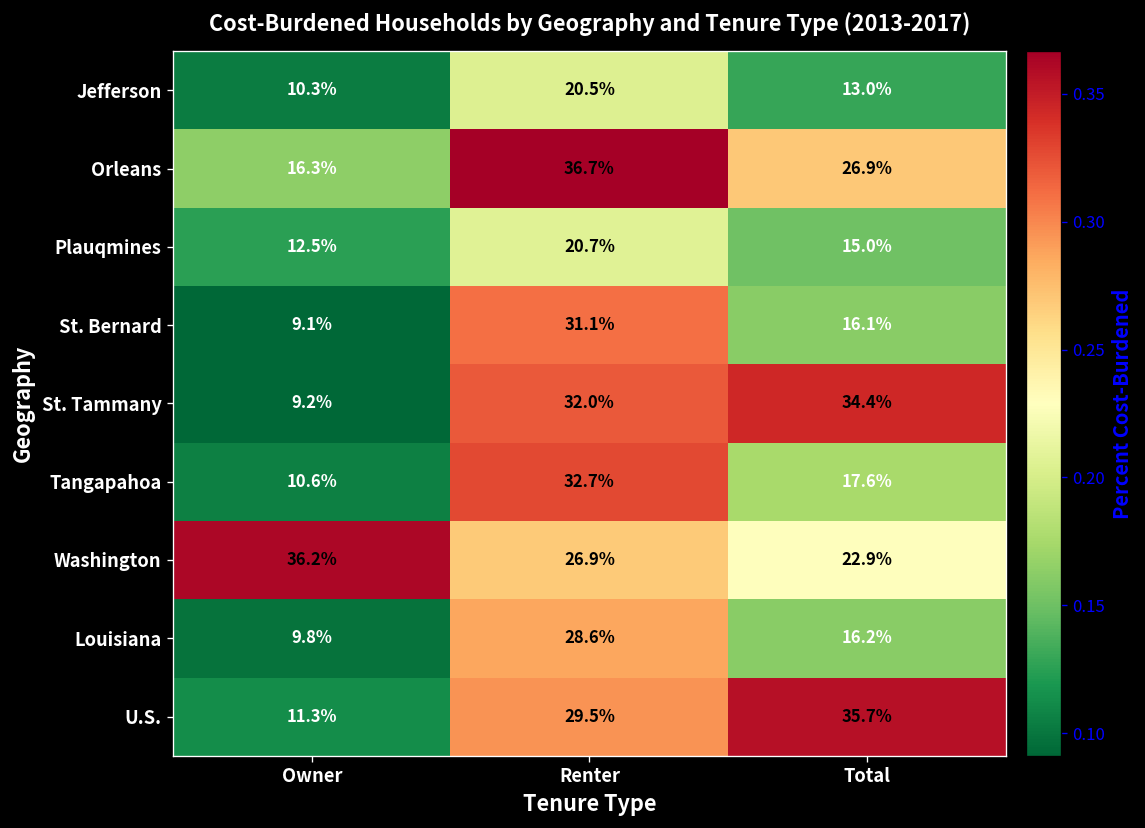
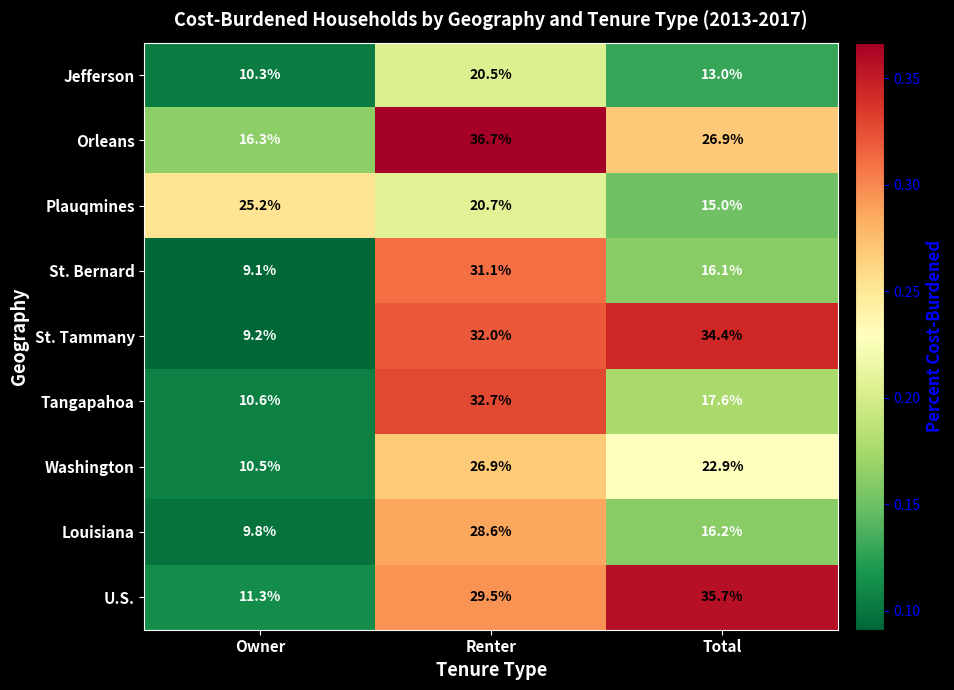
  {
    "Jefferson": {
      "Owner": "10.3%",
      "Renter": "20.5%",
      "Total": "13.0%"
    },
    "Orleans": {
      "Owner": "16.3%",
      "Renter": "36.7%",
      "Total": "26.9%"
    },
    "Plauqmines": {
-     "Owner": "12.5%",
+     "Owner": "25.2%",
      "Renter": "20.7%",
      "Total": "15.0%"
    },
    "St. Bernard": {
      "Owner": "9.1%",
      "Renter": "31.1%",
      "Total": "16.1%"
    },
    "St. Tammany": {
      "Owner": "9.2%",
      "Renter": "32.0%",
      "Total": "34.4%"
    },
    "Tangapahoa": {
      "Owner": "10.6%",
      "Renter": "32.7%",
      "Total": "17.6%"
    },
    "Washington": {
-     "Owner": "36.2%",
+     "Owner": "10.5%",
      "Renter": "26.9%",
      "Total": "22.9%"
    },
    "Louisiana": {
      "Owner": "9.8%",
      "Renter": "28.6%",
      "Total": "16.2%"
    },
    "U.S.": {
      "Owner": "11.3%",
      "Renter": "29.5%",
      "Total": "35.7%"
    }
  }
